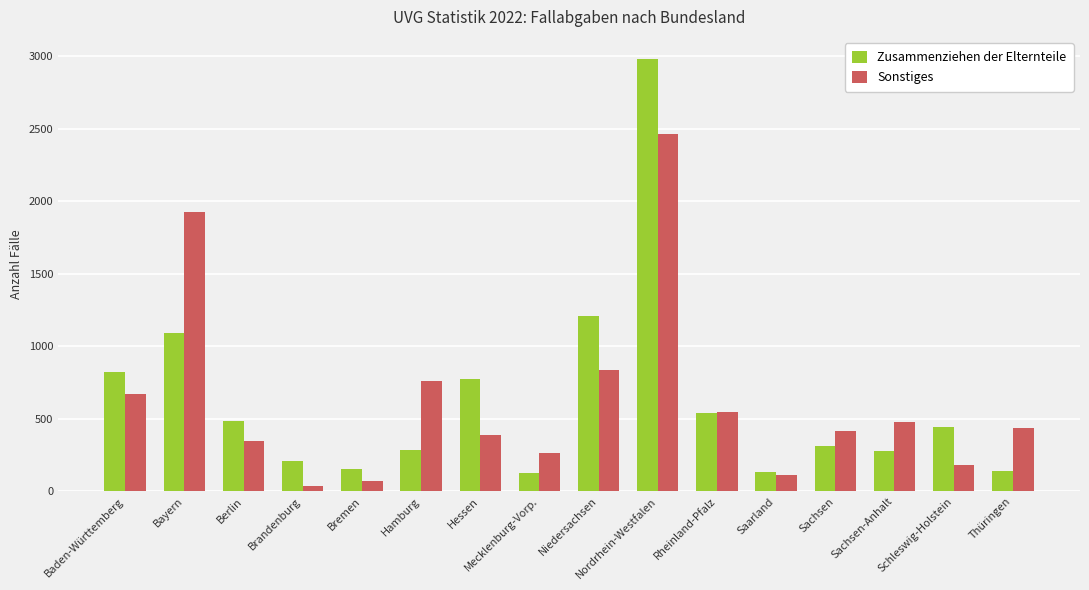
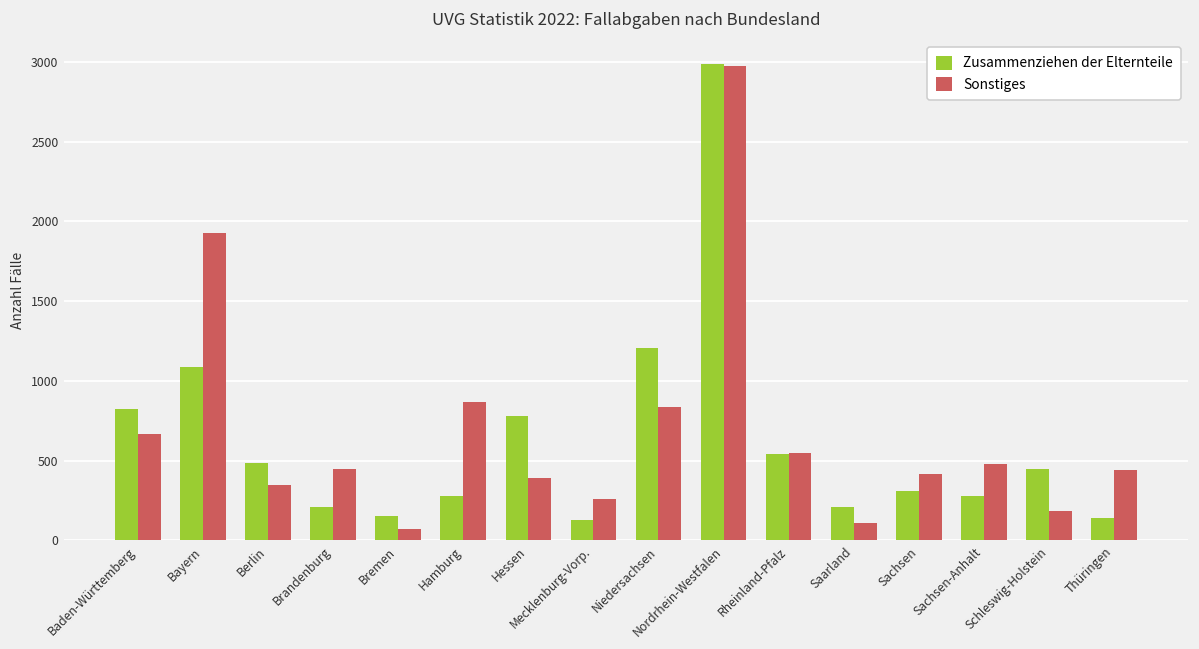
  {
    "Zusammenziehen der Elternteile": {
      "Baden-Württemberg": 820,
      "Bayern": 1090,
      "Berlin": 480,
      "Brandenburg": 210,
      "Bremen": 150,
      "Hamburg": 280,
      "Hessen": 780,
      "Mecklenburg-Vorp.": 130,
      "Niedersachsen": 1210,
      "Nordrhein-Westfalen": 2990,
      "Rheinland-Pfalz": 540,
-     "Saarland": 130,
+     "Saarland": 210,
      "Sachsen": 310,
      "Sachsen-Anhalt": 280,
      "Schleswig-Holstein": 450,
      "Thüringen": 140
    },
    "Sonstiges": {
      "Baden-Württemberg": 670,
      "Bayern": 1930,
      "Berlin": 350,
-     "Brandenburg": 30,
+     "Brandenburg": 450,
      "Bremen": 70,
-     "Hamburg": 760,
+     "Hamburg": 870,
      "Hessen": 390,
      "Mecklenburg-Vorp.": 260,
      "Niedersachsen": 830,
-     "Nordrhein-Westfalen": 2470,
+     "Nordrhein-Westfalen": 2970,
      "Rheinland-Pfalz": 550,
      "Saarland": 110,
      "Sachsen": 420,
      "Sachsen-Anhalt": 480,
      "Schleswig-Holstein": 180,
      "Thüringen": 440
    }
  }
